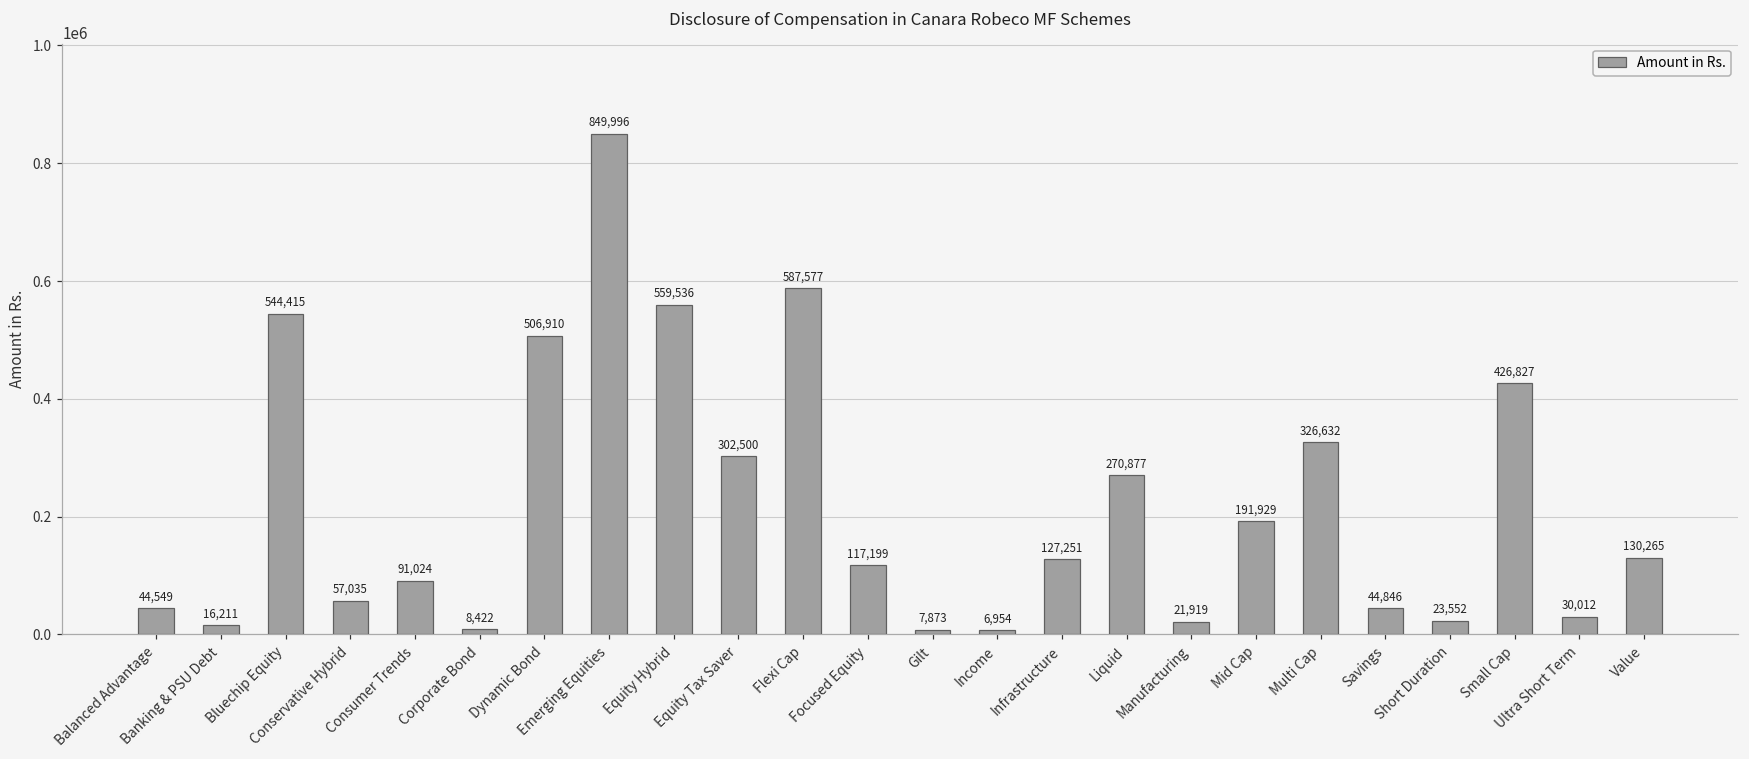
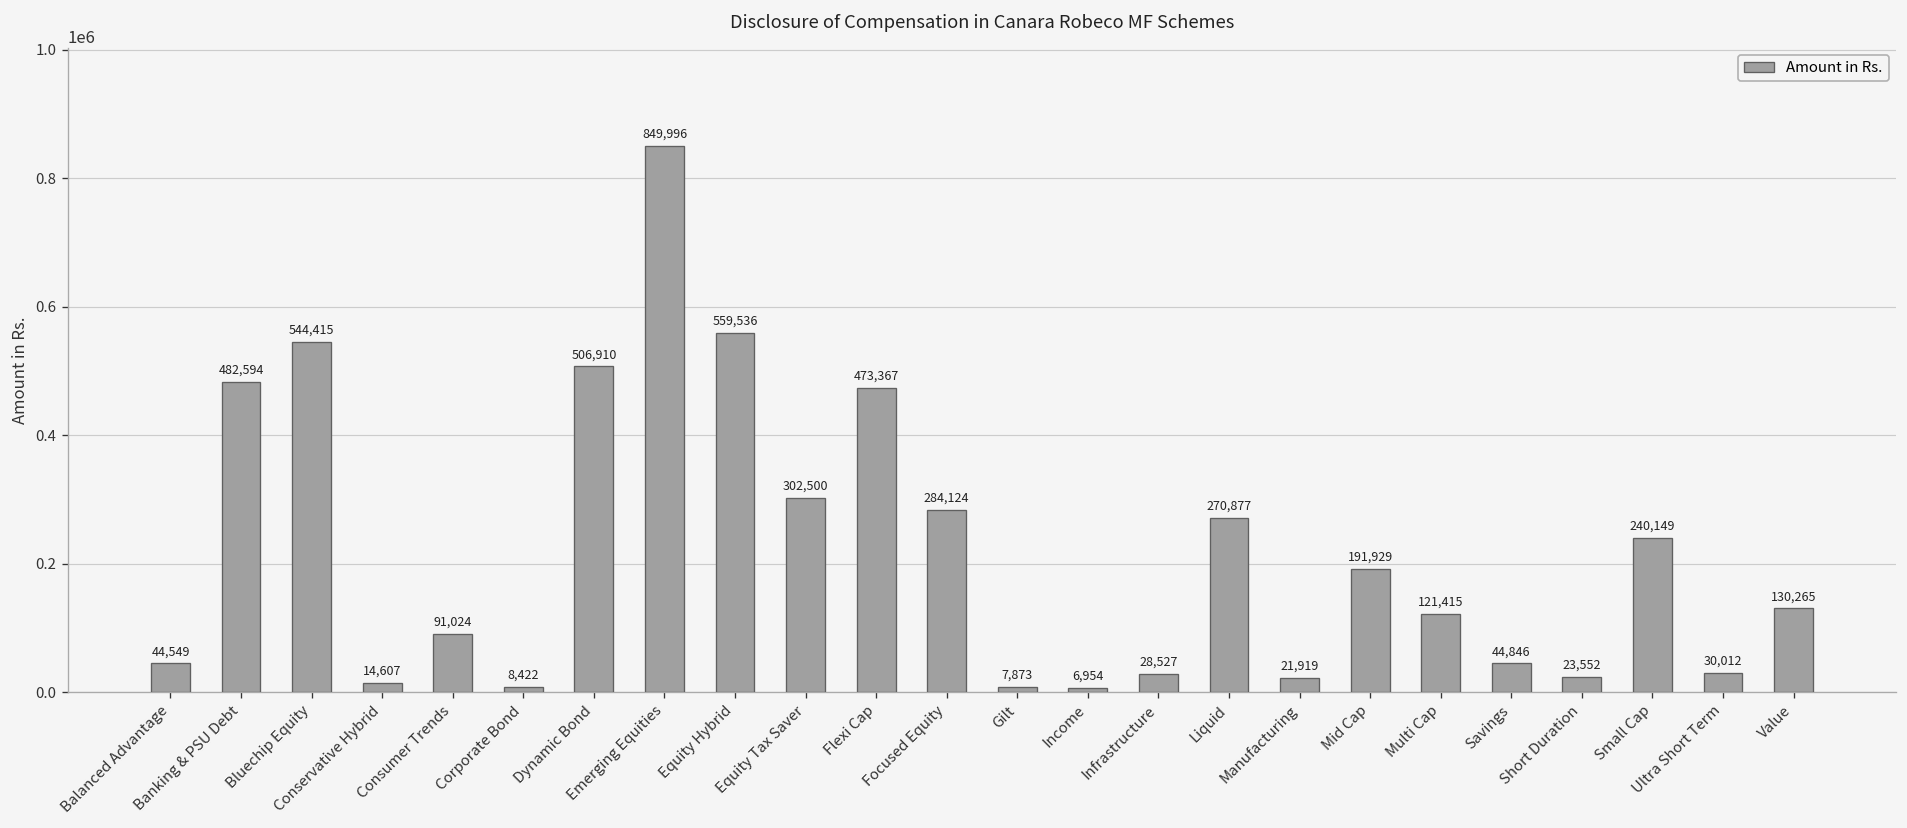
  {
    "Balanced Advantage": "44,549",
-   "Banking & PSU Debt": "16,211",
+   "Banking & PSU Debt": "482,594",
    "Bluechip Equity": "544,415",
-   "Conservative Hybrid": "57,035",
+   "Conservative Hybrid": "14,607",
    "Consumer Trends": "91,024",
    "Corporate Bond": "8,422",
    "Dynamic Bond": "506,910",
    "Emerging Equities": "849,996",
    "Equity Hybrid": "559,536",
    "Equity Tax Saver": "302,500",
-   "Flexi Cap": "587,577",
-   "Focused Equity": "117,199",
+   "Flexi Cap": "473,367",
+   "Focused Equity": "284,124",
    "Gilt": "7,873",
    "Income": "6,954",
-   "Infrastructure": "127,251",
+   "Infrastructure": "28,527",
    "Liquid": "270,877",
    "Manufacturing": "21,919",
    "Mid Cap": "191,929",
-   "Multi Cap": "326,632",
+   "Multi Cap": "121,415",
    "Savings": "44,846",
    "Short Duration": "23,552",
-   "Small Cap": "426,827",
+   "Small Cap": "240,149",
    "Ultra Short Term": "30,012",
    "Value": "130,265"
  }
